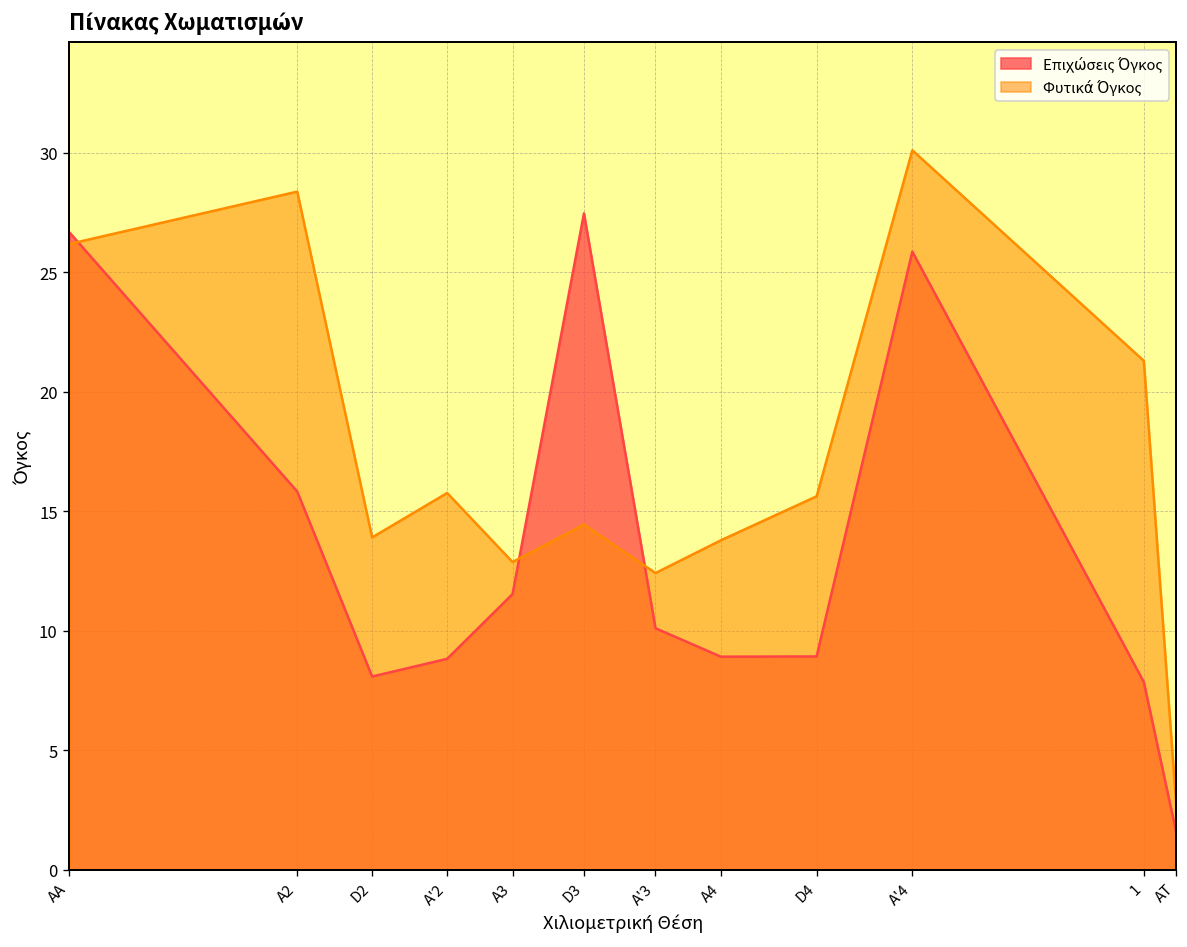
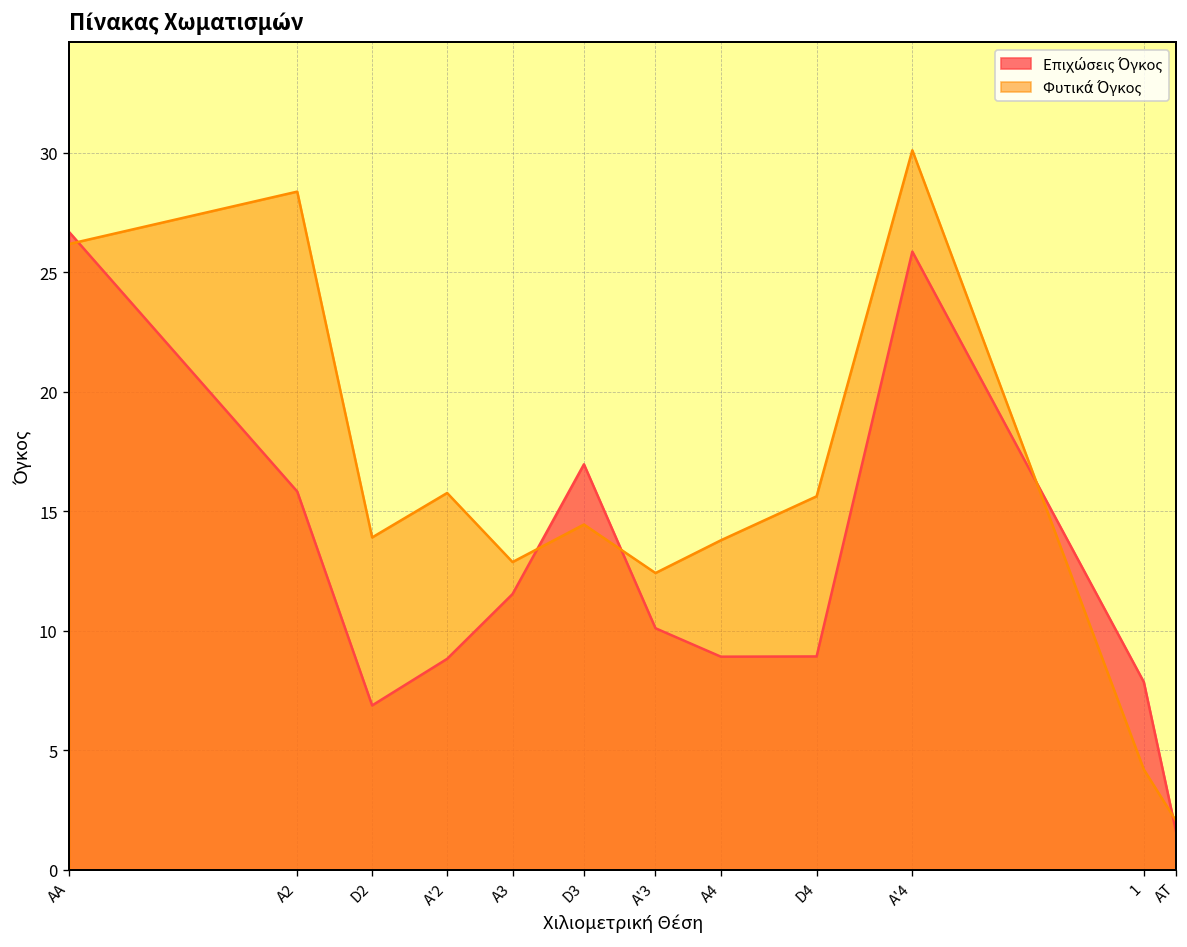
  {
    "Επιχώσεις Όγκος": {
      "AA": 26.7,
      "A2": 15.8,
-     "D2": 8.1,
+     "D2": 6.9,
      "A'2": 8.8,
      "A3": 11.5,
-     "D3": 27.5,
+     "D3": 17.0,
      "A'3": 10.1,
      "A4": 8.9,
      "D4": 8.9,
      "A'4": 25.9,
      "1": 7.9,
      "AT": 1.6
    },
    "Φυτικά Όγκος": {
      "AA": 26.2,
      "A2": 28.4,
      "D2": 13.9,
      "A'2": 15.8,
      "A3": 12.9,
      "D3": 14.5,
      "A'3": 12.4,
      "A4": 13.8,
      "D4": 15.6,
      "A'4": 30.1,
-     "1": 21.3,
-     "AT": 2.9
+     "1": 4.2,
+     "AT": 2.1
    }
  }
